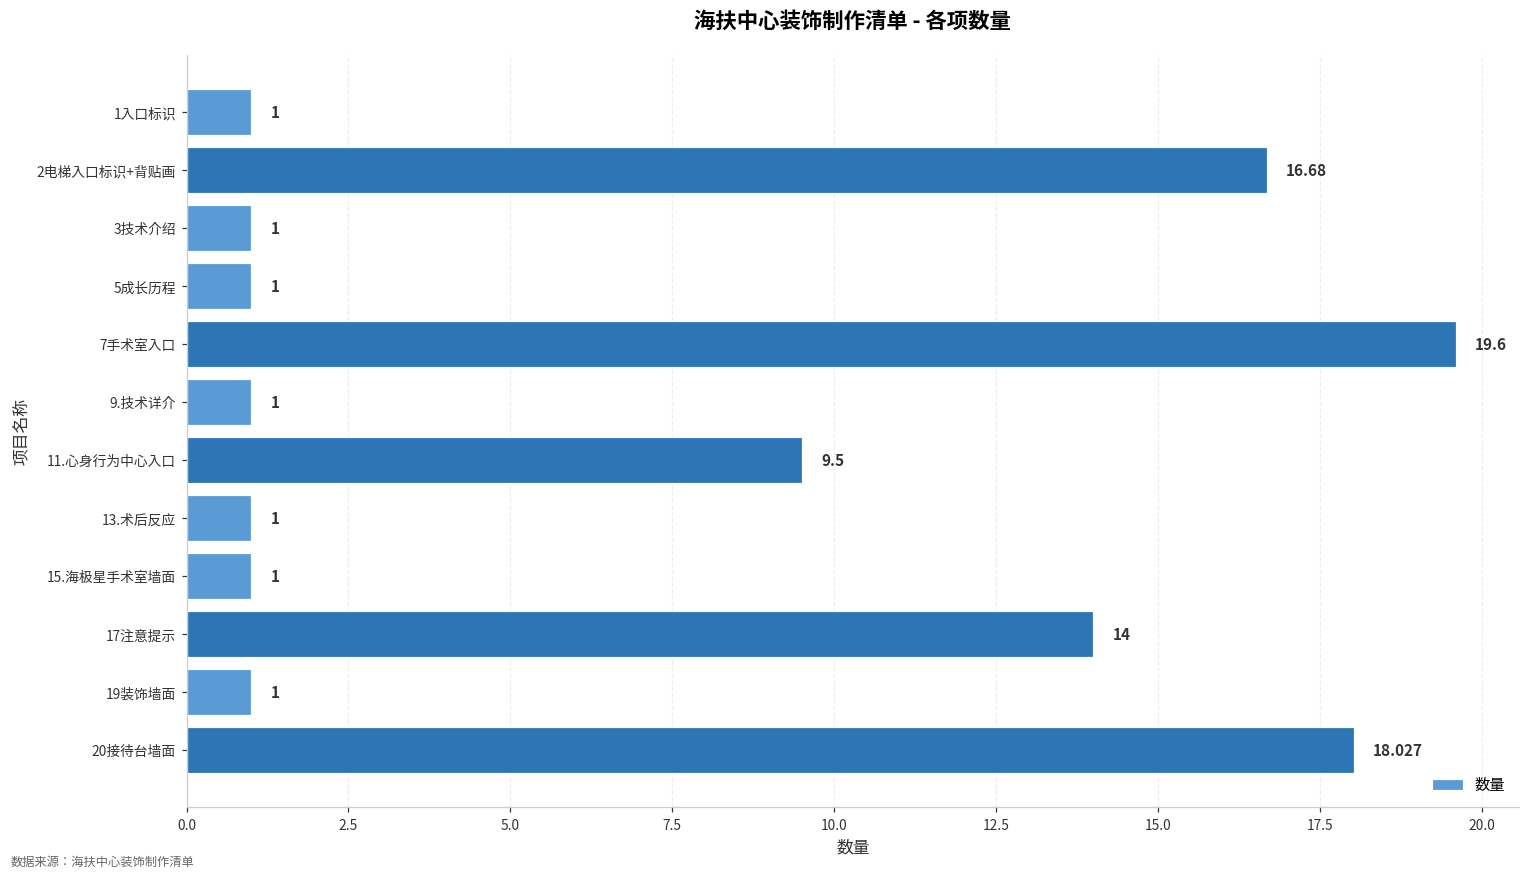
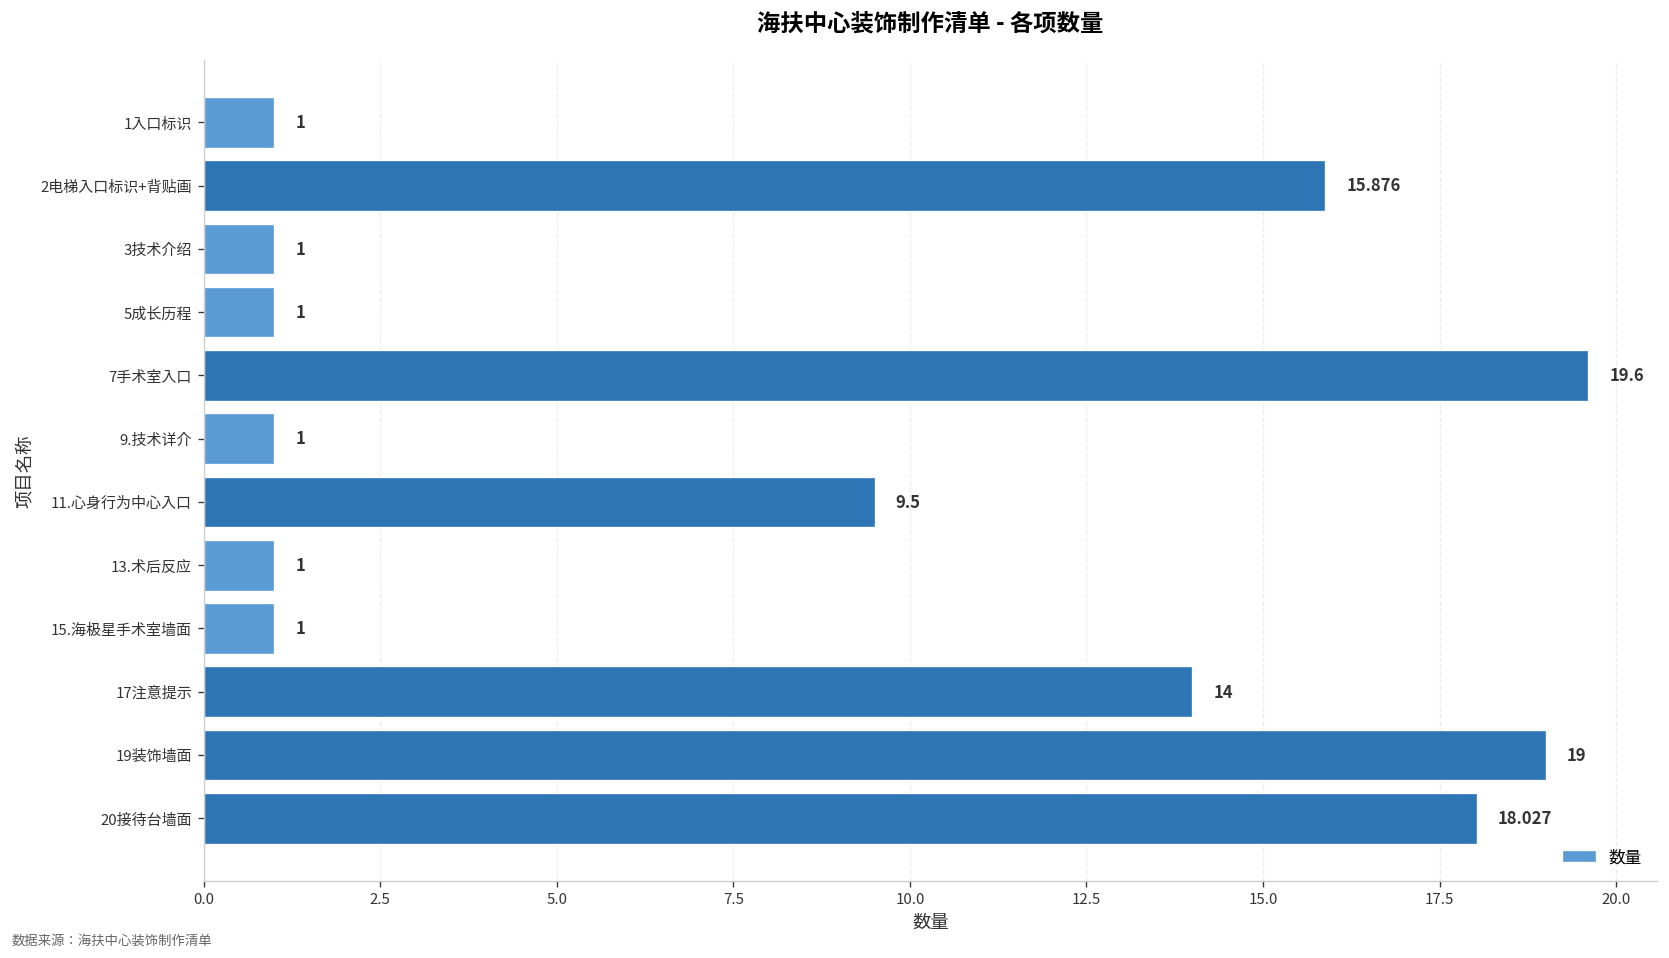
  {
    "1入口标识": 1,
-   "2电梯入口标识+背贴画": 16.68,
+   "2电梯入口标识+背贴画": 15.876,
    "3技术介绍": 1,
    "5成长历程": 1,
    "7手术室入口": 19.6,
    "9.技术详介": 1,
    "11.心身行为中心入口": 9.5,
    "13.术后反应": 1,
    "15.海极星手术室墙面": 1,
    "17注意提示": 14,
-   "19装饰墙面": 1,
+   "19装饰墙面": 19,
    "20接待台墙面": 18.027
  }
